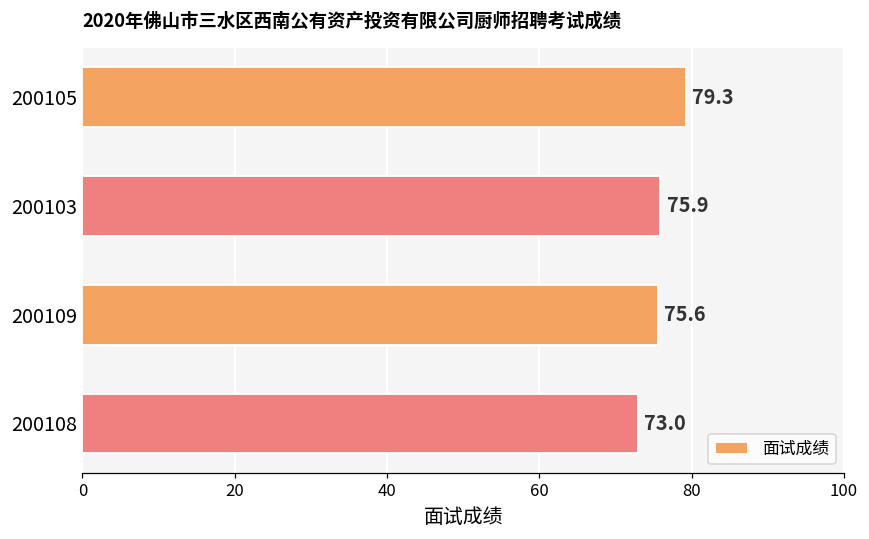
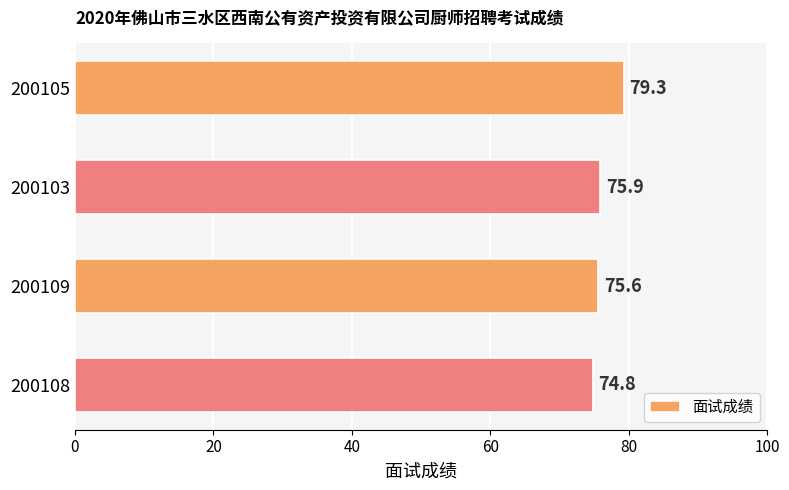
  {
    "200105": 79.3,
    "200103": 75.9,
    "200109": 75.6,
-   "200108": 73.0
+   "200108": 74.8
  }
